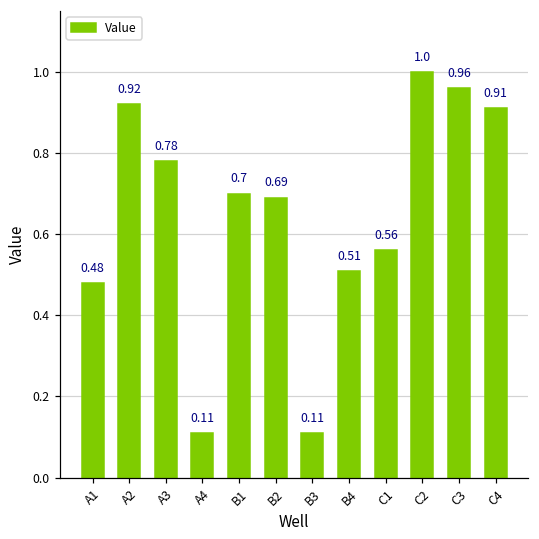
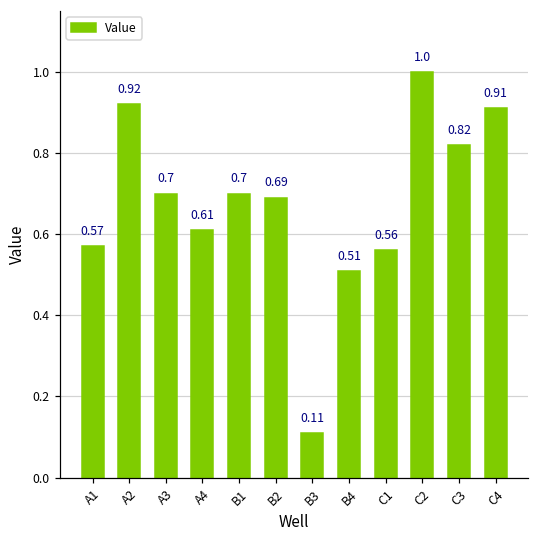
  {
-   "A1": 0.48,
+   "A1": 0.57,
    "A2": 0.92,
-   "A3": 0.78,
-   "A4": 0.11,
+   "A3": 0.7,
+   "A4": 0.61,
    "B1": 0.7,
    "B2": 0.69,
    "B3": 0.11,
    "B4": 0.51,
    "C1": 0.56,
    "C2": 1.0,
-   "C3": 0.96,
+   "C3": 0.82,
    "C4": 0.91
  }
